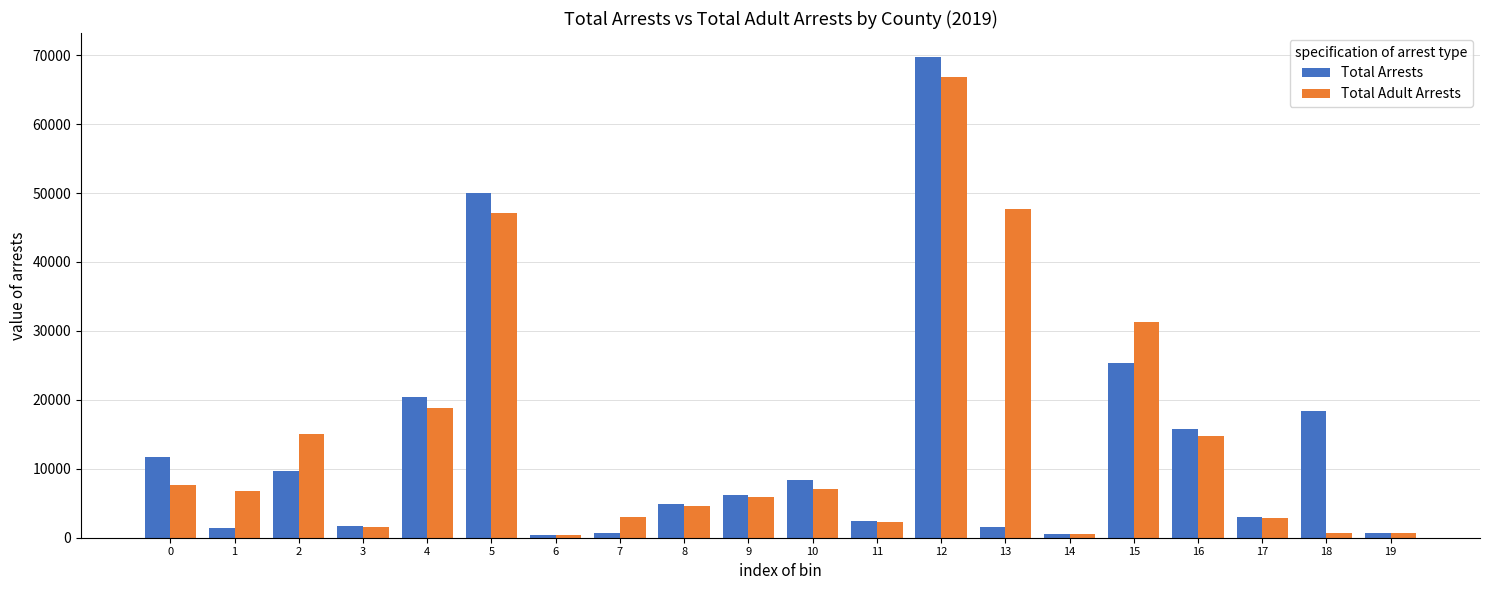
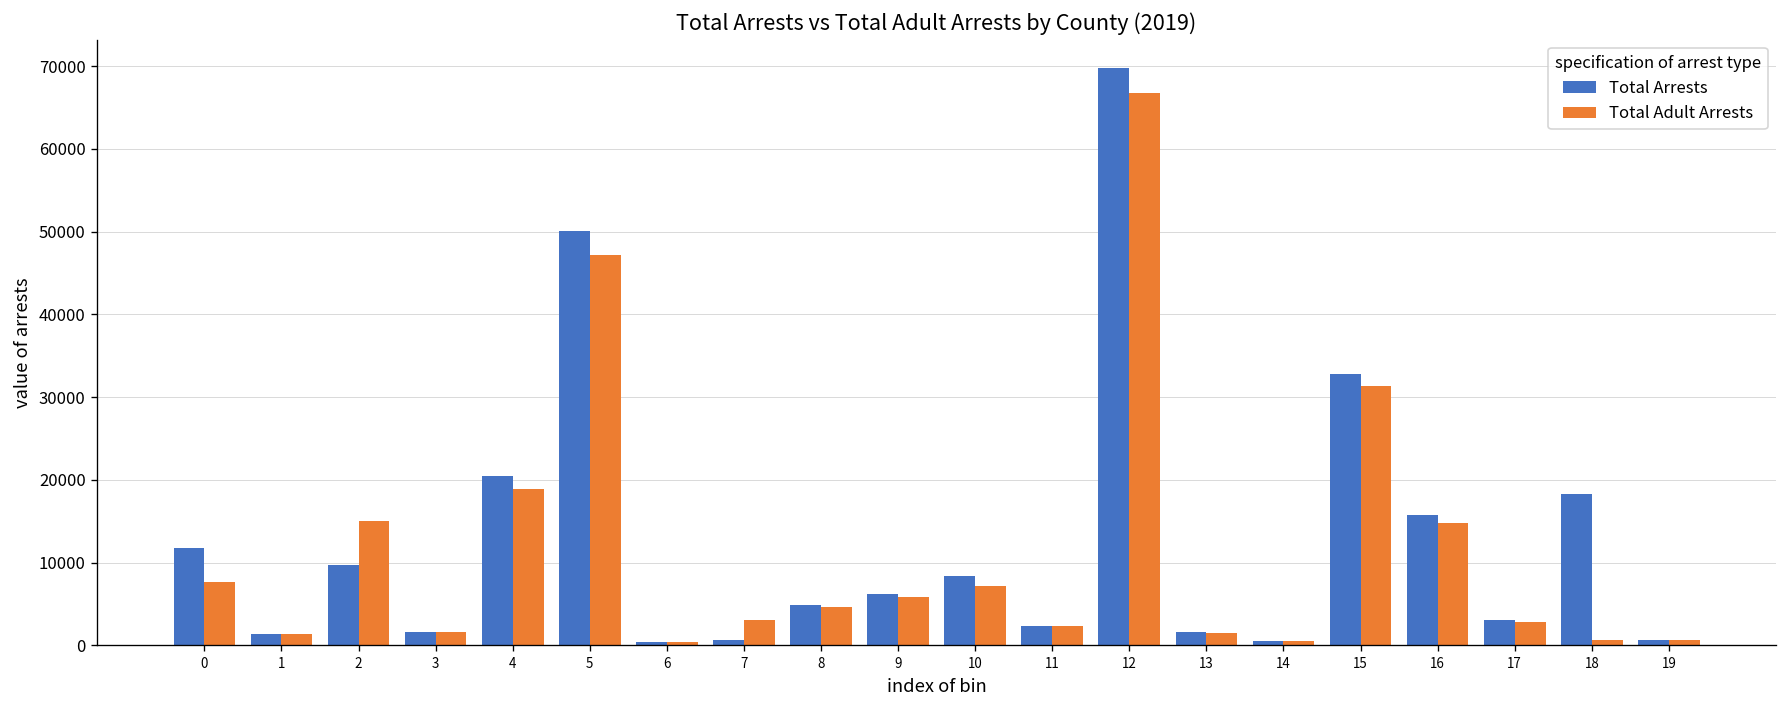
  {
    "Total Arrests": {
      "0": 12000,
      "1": 1000,
      "2": 10000,
      "3": 2000,
      "4": 20000,
      "5": 50000,
      "6": 0,
      "7": 1000,
      "8": 5000,
      "9": 6000,
      "10": 8000,
      "11": 2000,
      "12": 70000,
      "13": 2000,
      "14": 1000,
-     "15": 25000,
+     "15": 33000,
      "16": 16000,
      "17": 3000,
      "18": 18000,
      "19": 1000
    },
    "Total Adult Arrests": {
      "0": 8000,
-     "1": 7000,
+     "1": 1000,
      "2": 15000,
      "3": 2000,
      "4": 19000,
      "5": 47000,
      "6": 0,
      "7": 3000,
      "8": 5000,
      "9": 6000,
      "10": 7000,
      "11": 2000,
      "12": 67000,
-     "13": 48000,
+     "13": 1000,
      "14": 1000,
      "15": 31000,
      "16": 15000,
      "17": 3000,
      "18": 1000,
      "19": 1000
    }
  }
